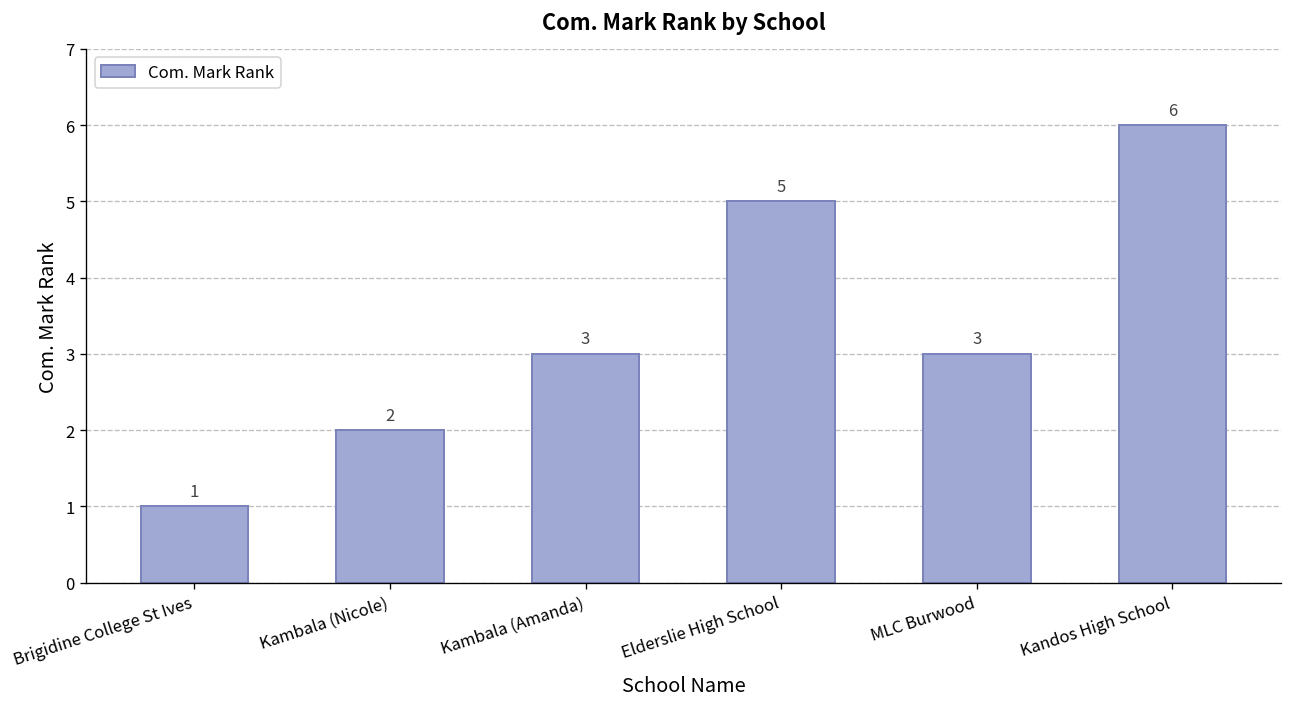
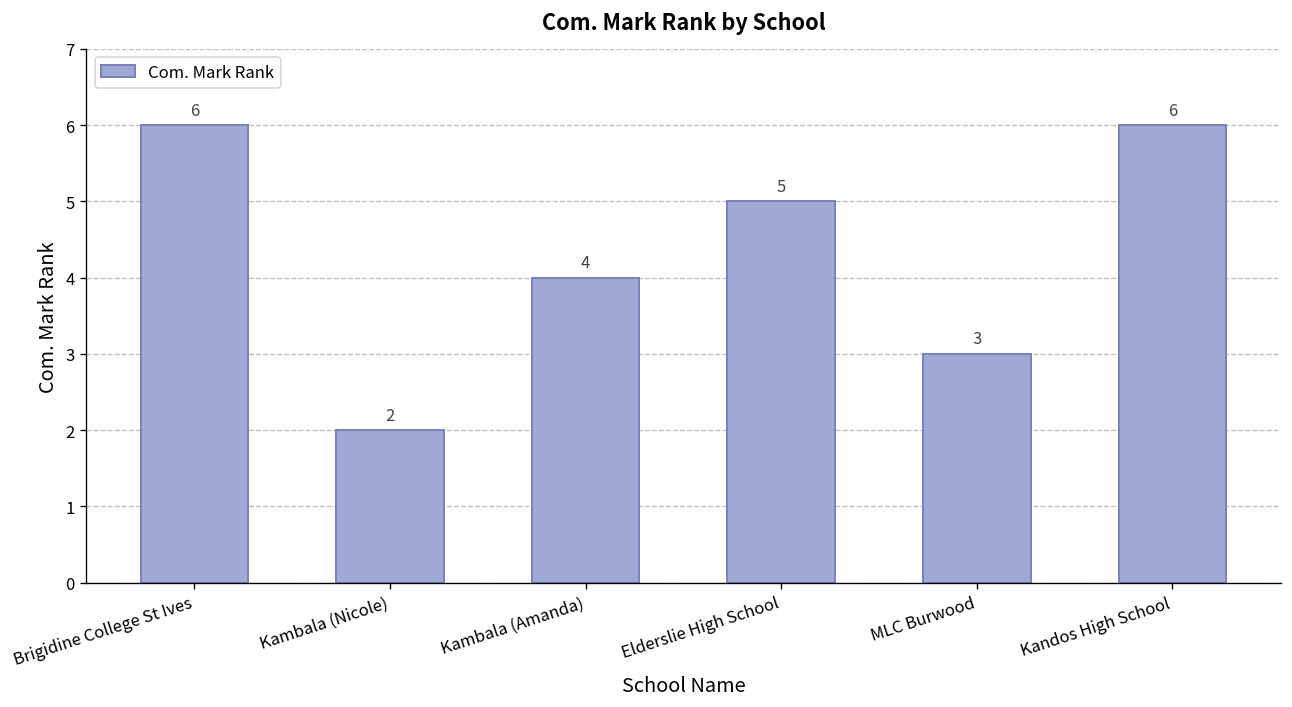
  {
-   "Brigidine College St Ives": 1,
+   "Brigidine College St Ives": 6,
    "Kambala (Nicole)": 2,
-   "Kambala (Amanda)": 3,
+   "Kambala (Amanda)": 4,
    "Elderslie High School": 5,
    "MLC Burwood": 3,
    "Kandos High School": 6
  }
